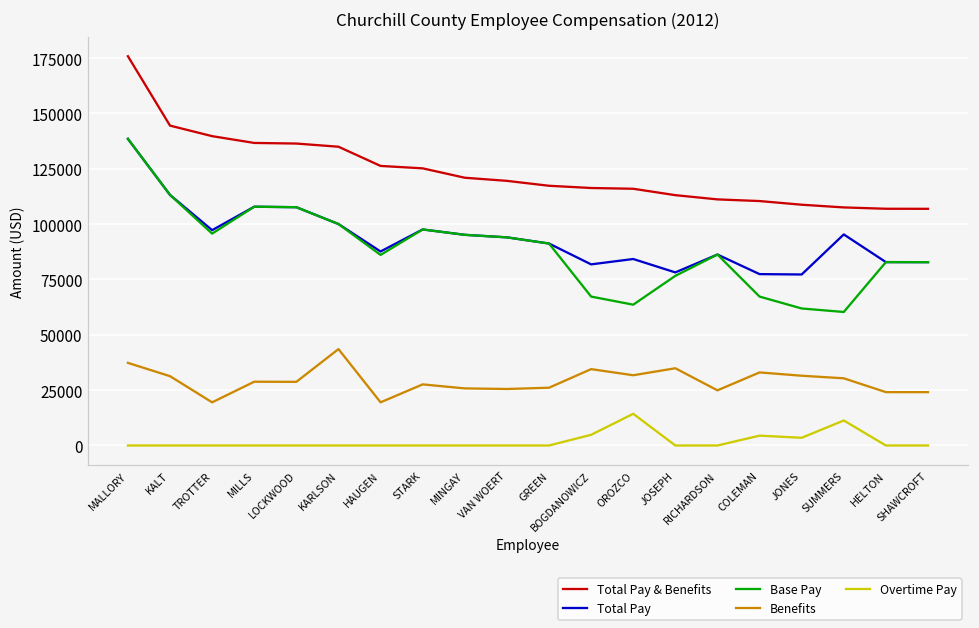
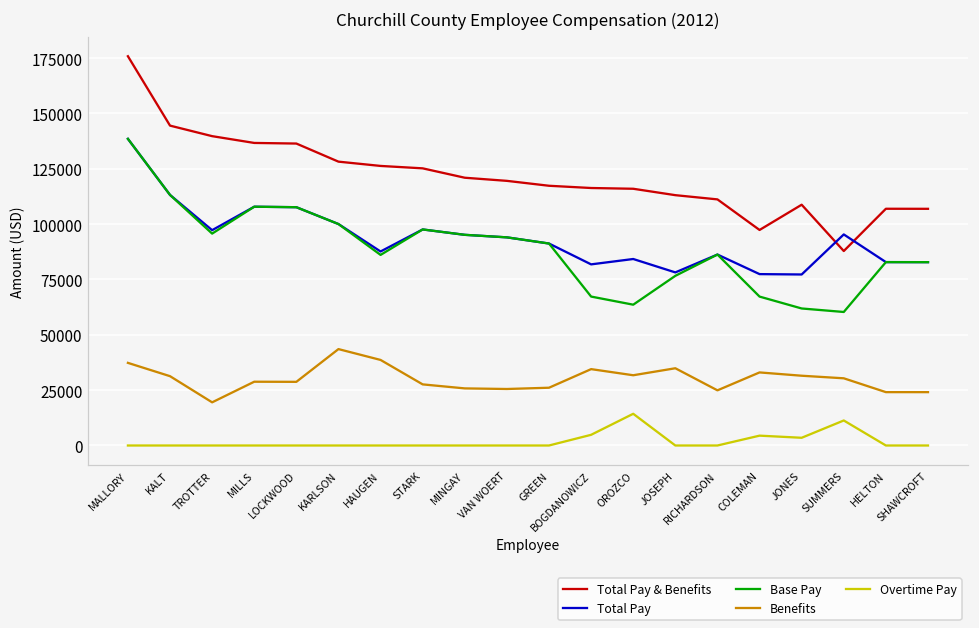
  {
    "Total Pay & Benefits": {
      "MALLORY": 176000,
      "KALT": 144000,
      "TROTTER": 140000,
      "MILLS": 137000,
      "LOCKWOOD": 136000,
-     "KARLSON": 135000,
+     "KARLSON": 128000,
      "HAUGEN": 126000,
      "STARK": 125000,
      "MINGAY": 121000,
      "VAN WOERT": 120000,
      "GREEN": 117000,
      "BOGDANOWICZ": 116000,
      "OROZCO": 116000,
      "JOSEPH": 113000,
      "RICHARDSON": 111000,
-     "COLEMAN": 110000,
+     "COLEMAN": 97000,
      "JONES": 109000,
-     "SUMMERS": 108000,
+     "SUMMERS": 88000,
      "HELTON": 107000,
      "SHAWCROFT": 107000
    },
    "Total Pay": {
      "TROTTER": 97000,
      "HAUGEN": 88000,
      "BOGDANOWICZ": 82000,
      "OROZCO": 84000,
      "JOSEPH": 78000,
      "COLEMAN": 77000,
      "JONES": 77000,
      "SUMMERS": 95000
    },
    "Base Pay": {
      "TROTTER": 96000,
      "HAUGEN": 86000,
      "BOGDANOWICZ": 67000,
      "OROZCO": 64000,
      "JOSEPH": 77000,
      "COLEMAN": 67000,
      "JONES": 62000,
      "SUMMERS": 60000
    },
    "Benefits": {
      "MALLORY": 37000,
      "KALT": 31000,
      "TROTTER": 19000,
      "MILLS": 29000,
      "LOCKWOOD": 29000,
      "KARLSON": 44000,
-     "HAUGEN": 19000,
+     "HAUGEN": 39000,
      "STARK": 28000,
      "MINGAY": 26000,
      "VAN WOERT": 26000,
      "GREEN": 26000,
      "BOGDANOWICZ": 34000,
      "OROZCO": 32000,
      "JOSEPH": 35000,
      "RICHARDSON": 25000,
      "COLEMAN": 33000,
      "JONES": 32000,
      "SUMMERS": 30000,
      "HELTON": 24000,
      "SHAWCROFT": 24000
    },
    "Overtime Pay": {
      "MALLORY": 0,
      "KALT": 0,
      "TROTTER": 0,
      "MILLS": 0,
      "LOCKWOOD": 0,
      "KARLSON": 0,
      "HAUGEN": 0,
      "STARK": 0,
      "MINGAY": 0,
      "VAN WOERT": 0,
      "GREEN": 0,
      "BOGDANOWICZ": 5000,
      "OROZCO": 14000,
      "JOSEPH": 0,
      "RICHARDSON": 0,
      "COLEMAN": 4000,
      "JONES": 3000,
      "SUMMERS": 11000,
      "HELTON": 0,
      "SHAWCROFT": 0
    }
  }
